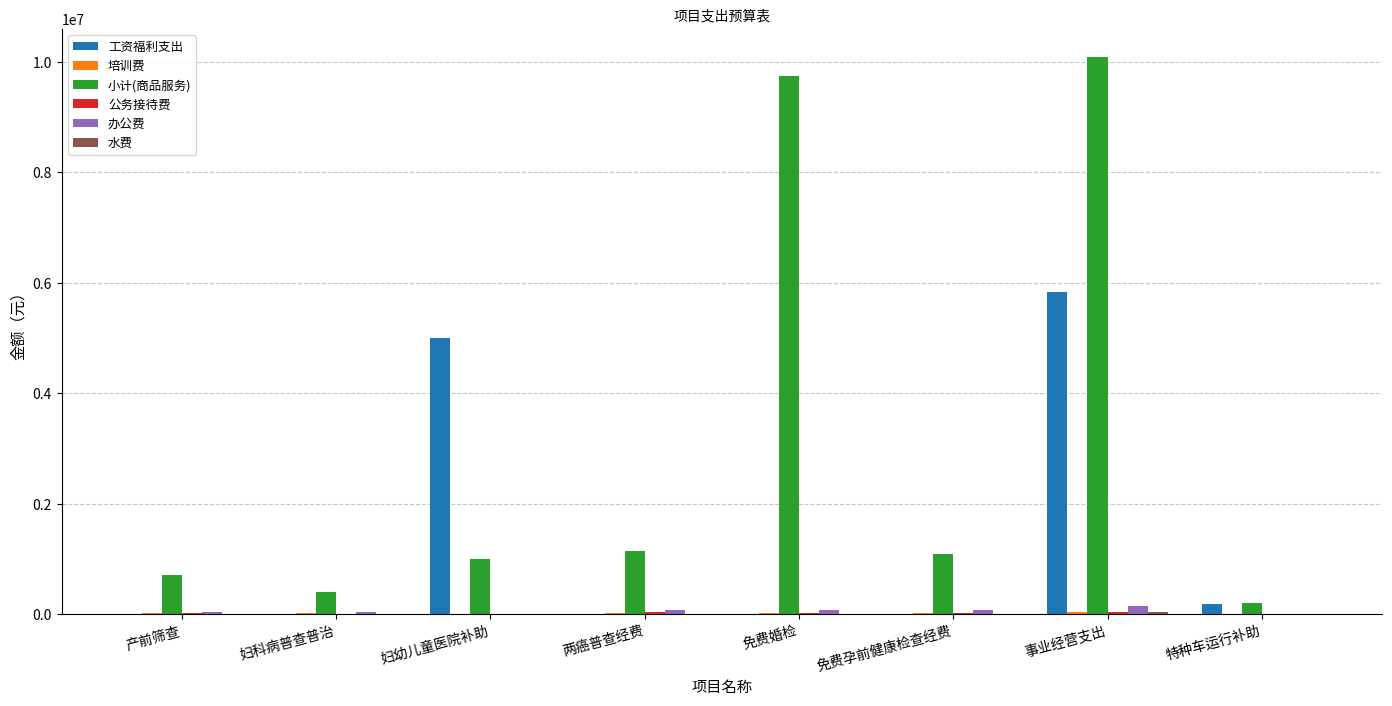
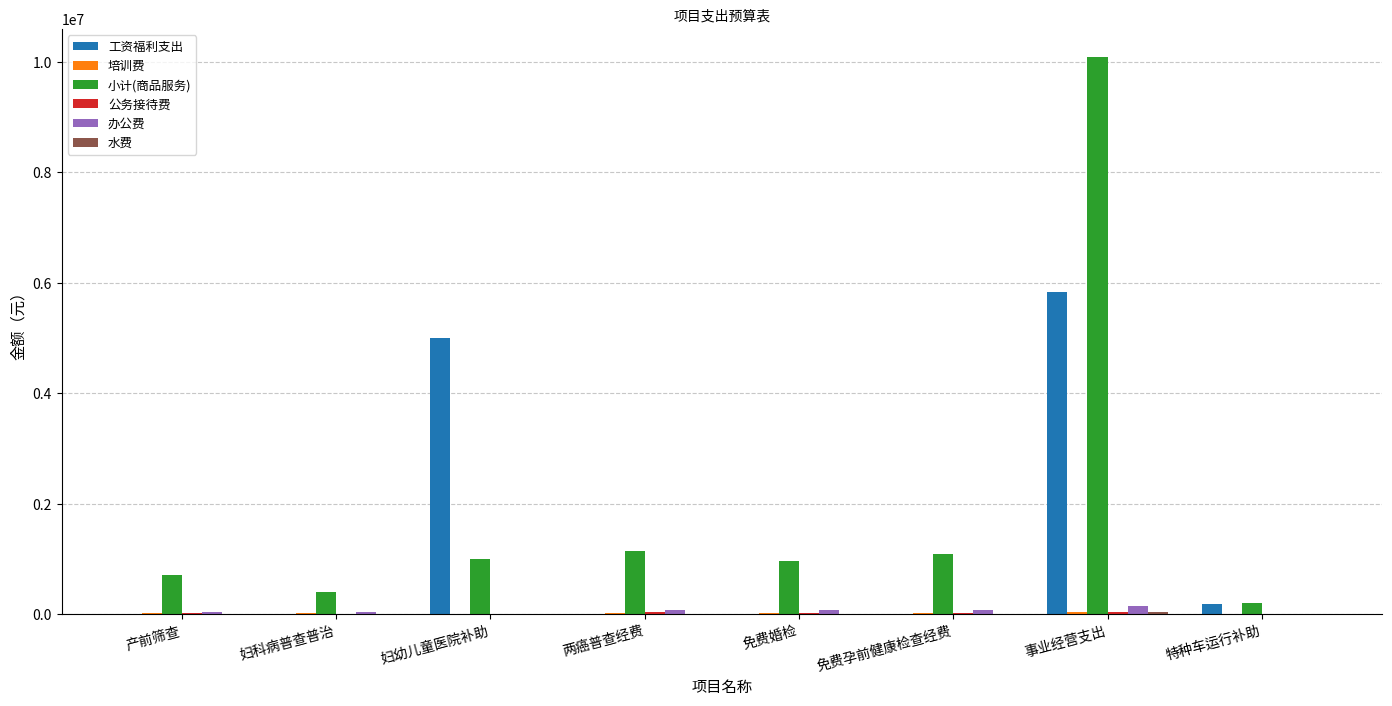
  {
    "工资福利支出": {
      "产前筛查": 0,
      "妇科病普查普治": 0,
      "妇幼儿童医院补助": 5000000,
      "两癌普查经费": 0,
      "免费婚检": 0,
      "免费孕前健康检查经费": 0,
      "事业经营支出": 5800000,
      "特种车运行补助": 200000
    },
    "培训费": {
      "妇幼儿童医院补助": 0,
      "特种车运行补助": 0
    },
    "小计(商品服务)": {
      "产前筛查": 700000,
      "妇科病普查普治": 400000,
      "妇幼儿童医院补助": 1000000,
      "两癌普查经费": 1100000,
-     "免费婚检": 9700000,
+     "免费婚检": 1000000,
      "免费孕前健康检查经费": 1100000,
      "事业经营支出": 10100000,
      "特种车运行补助": 200000
    },
    "公务接待费": {
      "妇幼儿童医院补助": 0,
      "两癌普查经费": 100000,
      "特种车运行补助": 0
    },
    "办公费": {
      "妇幼儿童医院补助": 0,
      "两癌普查经费": 100000,
      "免费婚检": 100000,
      "免费孕前健康检查经费": 100000,
      "事业经营支出": 200000,
      "特种车运行补助": 0
    },
    "水费": {
      "产前筛查": 0,
      "妇幼儿童医院补助": 0,
      "两癌普查经费": 0,
      "免费婚检": 0,
      "事业经营支出": 100000,
      "特种车运行补助": 0
    }
  }
